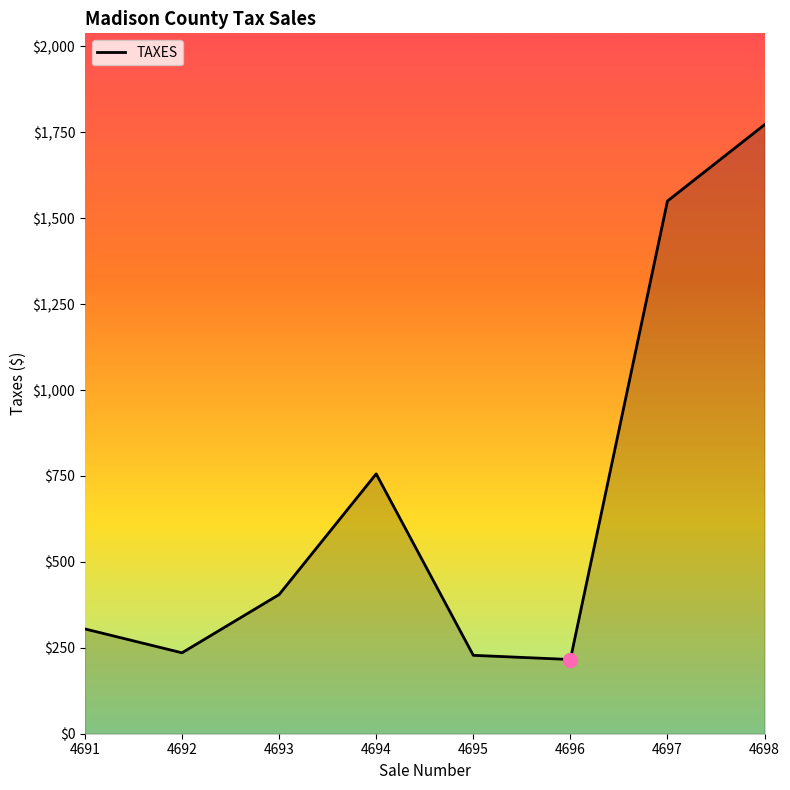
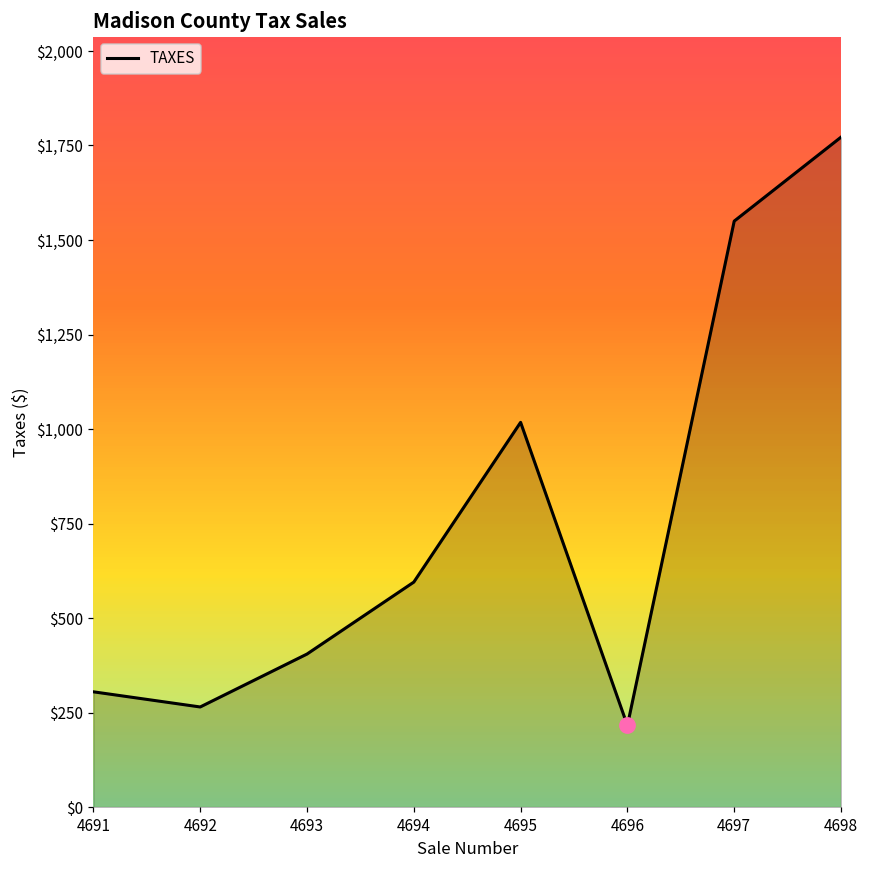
  {
    "TAXES": {
      "4691": "$300",
-     "4692": "$240",
+     "4692": "$260",
      "4693": "$400",
-     "4694": "$760",
-     "4695": "$230",
+     "4694": "$600",
+     "4695": "$1,020",
      "4697": "$1,550",
      "4698": "$1,770"
    }
  }
